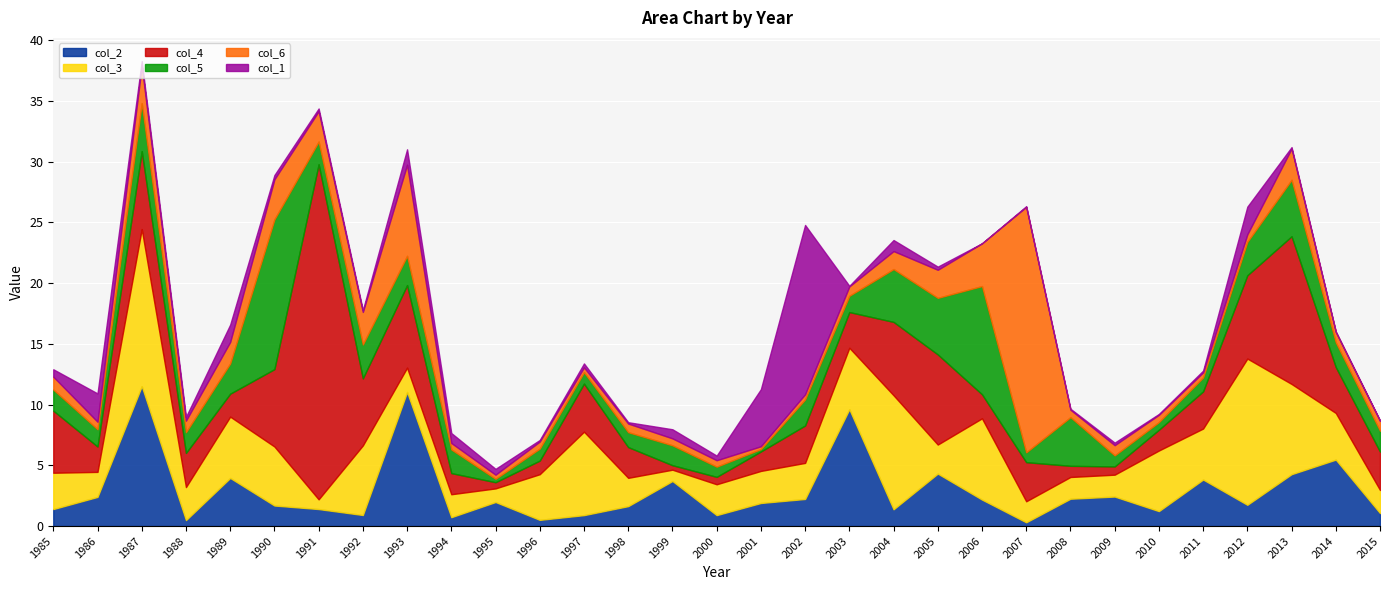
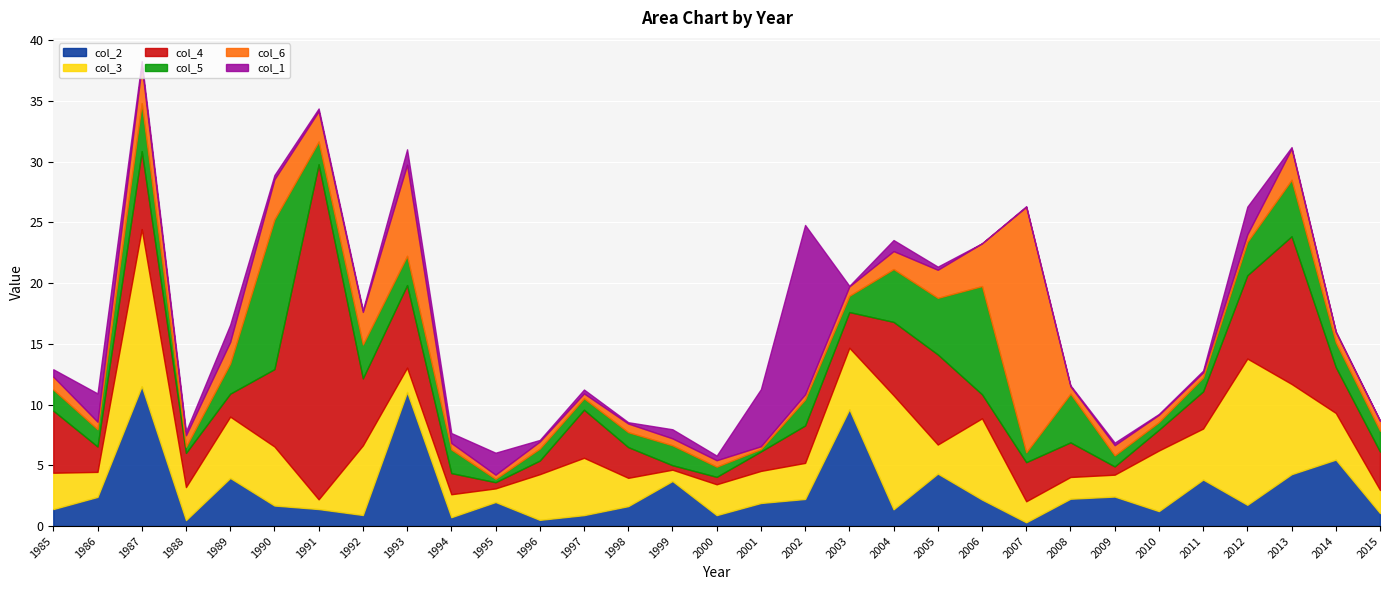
  {
    "col_2": {
      "1985": 1.4,
      "1986": 2.4,
      "1987": 11.5,
      "1988": 0.5,
      "1989": 4.0,
      "1990": 1.7,
      "1991": 1.4,
      "1992": 0.9,
      "1993": 11.0,
      "1994": 0.7,
      "1995": 2.0,
      "1996": 0.5,
      "1997": 0.9,
      "1998": 1.6,
      "1999": 3.7,
      "2000": 0.9,
      "2001": 1.9,
      "2002": 2.2,
      "2003": 9.6,
      "2004": 1.4,
      "2005": 4.3,
      "2006": 2.2,
      "2007": 0.3,
      "2008": 2.3,
      "2009": 2.4,
      "2010": 1.2,
      "2011": 3.8,
      "2012": 1.8,
      "2013": 4.3,
      "2014": 5.5,
      "2015": 1.1
    },
    "col_3": {
      "1985": 3.0,
      "1986": 2.1,
      "1987": 12.9,
      "1988": 2.7,
      "1989": 5.1,
      "1990": 4.9,
      "1991": 0.8,
      "1992": 5.7,
      "1993": 2.0,
      "1994": 1.9,
      "1995": 1.1,
      "1996": 3.8,
-     "1997": 6.9,
+     "1997": 4.7,
      "1998": 2.3,
      "1999": 0.9,
      "2000": 2.5,
      "2001": 2.6,
      "2002": 3.0,
      "2003": 5.1,
      "2004": 9.4,
      "2005": 2.4,
      "2006": 6.7,
      "2007": 1.7,
      "2008": 1.8,
      "2009": 1.8,
      "2010": 5.0,
      "2011": 4.2,
      "2012": 12.0,
      "2013": 7.4,
      "2014": 3.8,
      "2015": 1.9
    },
    "col_4": {
      "1985": 5.1,
      "1986": 2.1,
      "1987": 6.4,
      "1988": 2.8,
      "1989": 1.9,
      "1990": 6.4,
      "1991": 27.6,
      "1992": 5.5,
      "1993": 6.8,
      "1994": 1.7,
      "1995": 0.5,
      "1996": 1.1,
      "1997": 4.0,
      "1998": 2.5,
      "1999": 0.4,
      "2000": 0.6,
      "2002": 3.1,
      "2003": 2.9,
      "2004": 6.0,
      "2005": 7.4,
      "2006": 2.0,
      "2007": 3.2,
-     "2008": 0.9,
+     "2008": 2.9,
      "2009": 0.7,
      "2010": 1.7,
      "2011": 3.1,
      "2012": 6.9,
      "2013": 12.2,
      "2014": 3.8,
      "2015": 3.2
    },
    "col_5": {
      "1985": 1.7,
      "1986": 1.4,
      "1987": 4.0,
-     "1988": 1.7,
+     "1988": 0.5,
      "1989": 2.5,
      "1990": 12.3,
      "1991": 1.9,
      "1992": 2.8,
      "1993": 2.4,
      "1994": 2.0,
      "1995": 0.3,
      "1996": 1.0,
      "1997": 0.9,
      "1998": 1.2,
      "1999": 1.6,
      "2000": 0.8,
      "2002": 2.2,
      "2003": 1.3,
      "2004": 4.3,
      "2005": 4.7,
      "2006": 8.9,
      "2007": 0.8,
      "2008": 4.0,
      "2009": 0.9,
      "2010": 0.6,
      "2011": 1.2,
      "2012": 2.8,
      "2013": 4.6,
      "2014": 2.0,
      "2015": 1.7
    },
    "col_6": {
      "1985": 1.1,
      "1986": 0.6,
      "1988": 1.0,
      "1989": 1.8,
      "1990": 3.3,
      "1991": 2.5,
      "1993": 7.5,
      "1994": 0.5,
      "1995": 0.3,
      "1997": 0.4,
      "1999": 0.6,
      "2000": 0.5,
      "2001": 0.2,
      "2002": 0.4,
      "2004": 1.5,
      "2005": 2.3,
      "2009": 0.8,
      "2012": 0.6
    },
    "col_1": {
      "1985": 0.6,
      "1986": 2.3,
      "1988": 0.3,
      "1989": 1.4,
      "1990": 0.4,
      "1991": 0.2,
      "1993": 1.3,
      "1994": 0.8,
-     "1995": 0.5,
+     "1995": 1.8,
      "1997": 0.3,
      "1999": 0.8,
      "2000": 0.4,
      "2001": 4.7,
      "2002": 13.9,
      "2004": 0.9,
      "2005": 0.3,
      "2009": 0.2,
      "2012": 2.3
    }
  }
